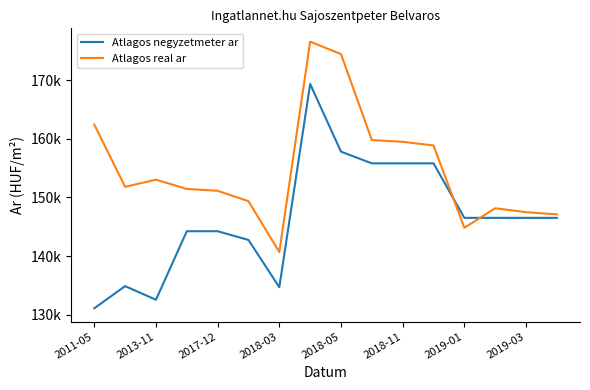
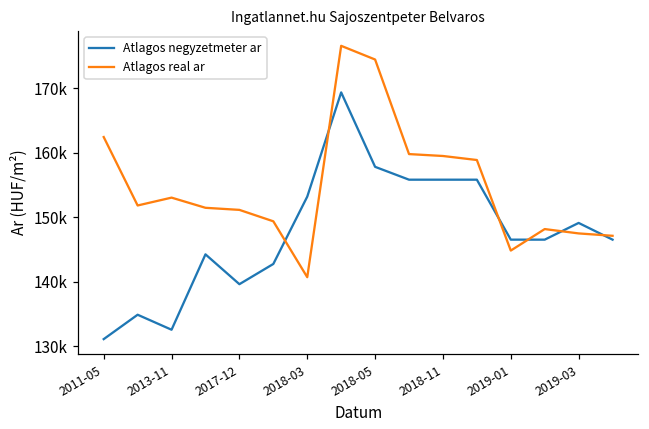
  {
    "Atlagos negyzetmeter ar": {
      "2011-05": 131000,
      "2013-11": 133000,
-     "2017-12": 144000,
-     "2018-03": 135000,
+     "2017-12": 140000,
+     "2018-03": 153000,
      "2018-05": 158000,
      "2018-11": 156000,
      "2019-01": 147000,
-     "2019-03": 147000
+     "2019-03": 149000
    },
    "Atlagos real ar": {
      "2011-05": 162000,
      "2013-11": 153000,
      "2017-12": 151000,
      "2018-03": 141000,
      "2018-05": 174000,
      "2018-11": 159000,
      "2019-01": 145000,
      "2019-03": 147000
    }
  }
